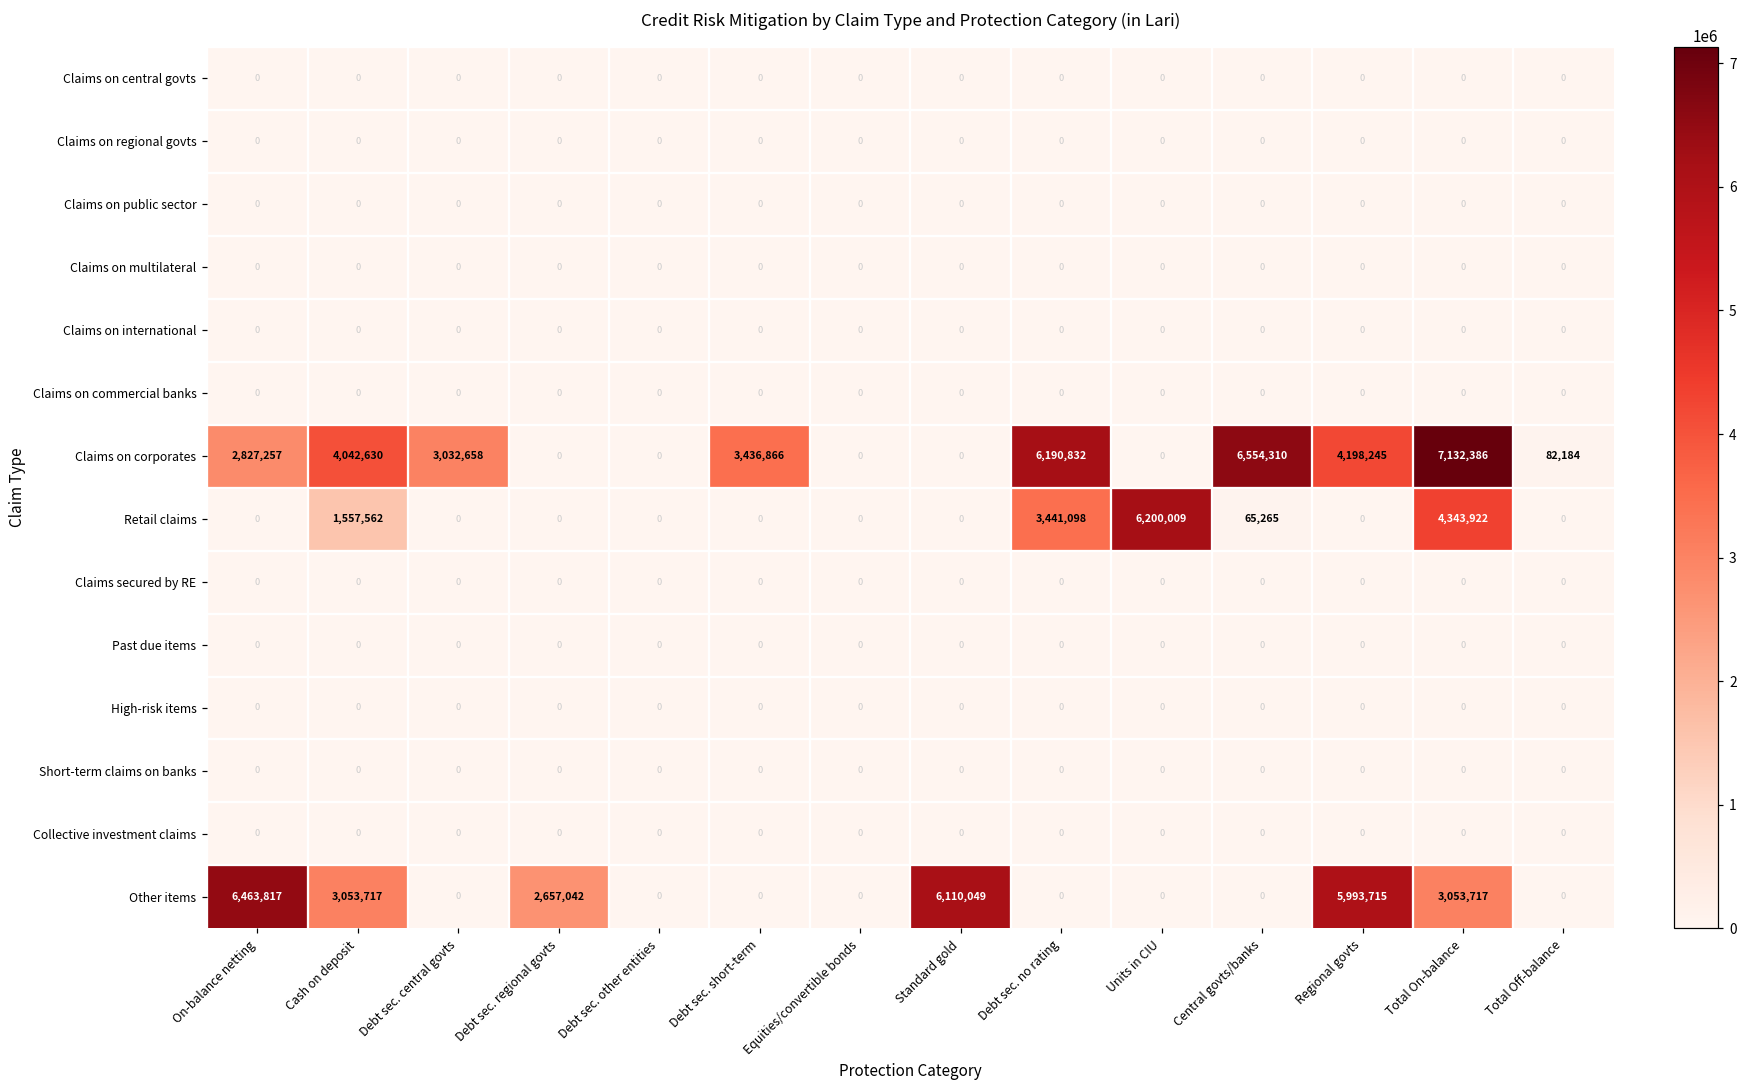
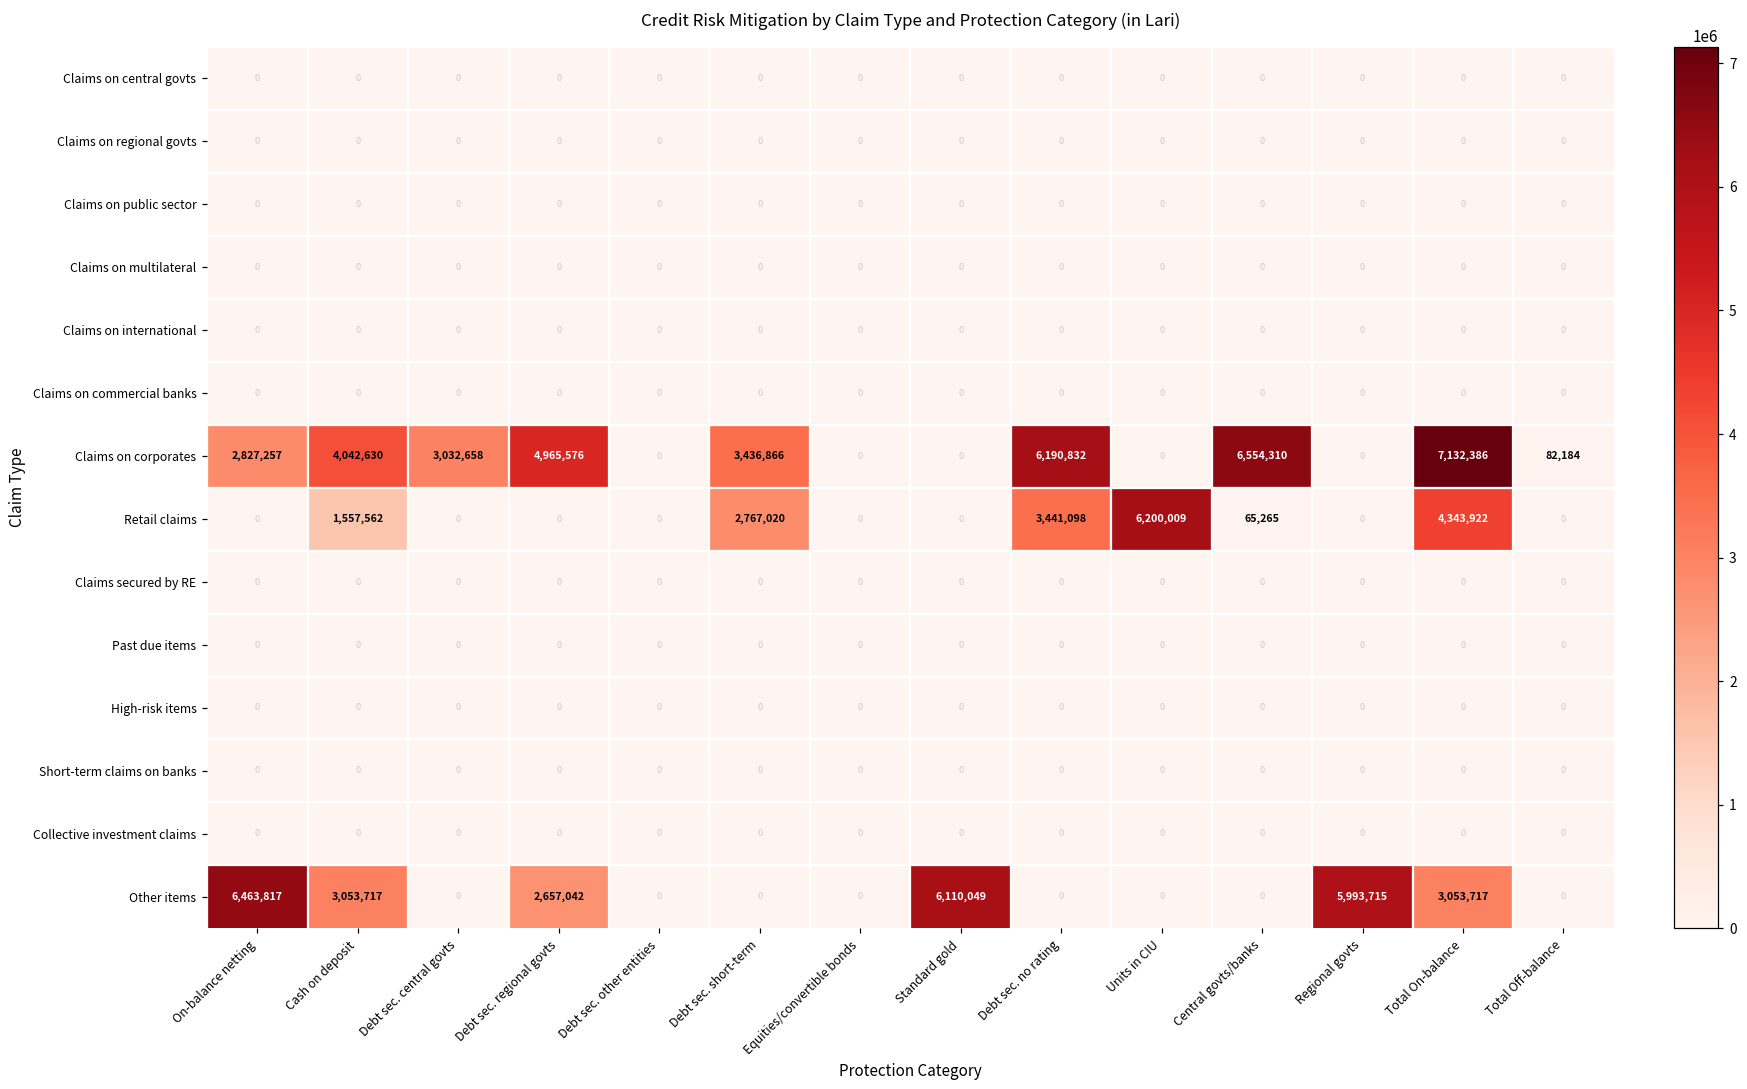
  {
    "Claims on central govts": {
      "On-balance netting": "0",
      "Cash on deposit": "0",
      "Debt sec. central govts": "0",
      "Debt sec. regional govts": "0",
      "Debt sec. other entities": "0",
      "Debt sec. short-term": "0",
      "Equities/convertible bonds": "0",
      "Standard gold": "0",
      "Debt sec. no rating": "0",
      "Units in CIU": "0",
      "Central govts/banks": "0",
      "Regional govts": "0",
      "Total On-balance": "0",
      "Total Off-balance": "0"
    },
    "Claims on regional govts": {
      "On-balance netting": "0",
      "Cash on deposit": "0",
      "Debt sec. central govts": "0",
      "Debt sec. regional govts": "0",
      "Debt sec. other entities": "0",
      "Debt sec. short-term": "0",
      "Equities/convertible bonds": "0",
      "Standard gold": "0",
      "Debt sec. no rating": "0",
      "Units in CIU": "0",
      "Central govts/banks": "0",
      "Regional govts": "0",
      "Total On-balance": "0",
      "Total Off-balance": "0"
    },
    "Claims on public sector": {
      "On-balance netting": "0",
      "Cash on deposit": "0",
      "Debt sec. central govts": "0",
      "Debt sec. regional govts": "0",
      "Debt sec. other entities": "0",
      "Debt sec. short-term": "0",
      "Equities/convertible bonds": "0",
      "Standard gold": "0",
      "Debt sec. no rating": "0",
      "Units in CIU": "0",
      "Central govts/banks": "0",
      "Regional govts": "0",
      "Total On-balance": "0",
      "Total Off-balance": "0"
    },
    "Claims on multilateral": {
      "On-balance netting": "0",
      "Cash on deposit": "0",
      "Debt sec. central govts": "0",
      "Debt sec. regional govts": "0",
      "Debt sec. other entities": "0",
      "Debt sec. short-term": "0",
      "Equities/convertible bonds": "0",
      "Standard gold": "0",
      "Debt sec. no rating": "0",
      "Units in CIU": "0",
      "Central govts/banks": "0",
      "Regional govts": "0",
      "Total On-balance": "0",
      "Total Off-balance": "0"
    },
    "Claims on international": {
      "On-balance netting": "0",
      "Cash on deposit": "0",
      "Debt sec. central govts": "0",
      "Debt sec. regional govts": "0",
      "Debt sec. other entities": "0",
      "Debt sec. short-term": "0",
      "Equities/convertible bonds": "0",
      "Standard gold": "0",
      "Debt sec. no rating": "0",
      "Units in CIU": "0",
      "Central govts/banks": "0",
      "Regional govts": "0",
      "Total On-balance": "0",
      "Total Off-balance": "0"
    },
    "Claims on commercial banks": {
      "On-balance netting": "0",
      "Cash on deposit": "0",
      "Debt sec. central govts": "0",
      "Debt sec. regional govts": "0",
      "Debt sec. other entities": "0",
      "Debt sec. short-term": "0",
      "Equities/convertible bonds": "0",
      "Standard gold": "0",
      "Debt sec. no rating": "0",
      "Units in CIU": "0",
      "Central govts/banks": "0",
      "Regional govts": "0",
      "Total On-balance": "0",
      "Total Off-balance": "0"
    },
    "Claims on corporates": {
      "On-balance netting": "2,827,257",
      "Cash on deposit": "4,042,630",
      "Debt sec. central govts": "3,032,658",
-     "Debt sec. regional govts": "0",
+     "Debt sec. regional govts": "4,965,576",
      "Debt sec. other entities": "0",
      "Debt sec. short-term": "3,436,866",
      "Equities/convertible bonds": "0",
      "Standard gold": "0",
      "Debt sec. no rating": "6,190,832",
      "Units in CIU": "0",
      "Central govts/banks": "6,554,310",
-     "Regional govts": "4,198,245",
+     "Regional govts": "0",
      "Total On-balance": "7,132,386",
      "Total Off-balance": "82,184"
    },
    "Retail claims": {
      "On-balance netting": "0",
      "Cash on deposit": "1,557,562",
      "Debt sec. central govts": "0",
      "Debt sec. regional govts": "0",
      "Debt sec. other entities": "0",
-     "Debt sec. short-term": "0",
+     "Debt sec. short-term": "2,767,020",
      "Equities/convertible bonds": "0",
      "Standard gold": "0",
      "Debt sec. no rating": "3,441,098",
      "Units in CIU": "6,200,009",
      "Central govts/banks": "65,265",
      "Regional govts": "0",
      "Total On-balance": "4,343,922",
      "Total Off-balance": "0"
    },
    "Claims secured by RE": {
      "On-balance netting": "0",
      "Cash on deposit": "0",
      "Debt sec. central govts": "0",
      "Debt sec. regional govts": "0",
      "Debt sec. other entities": "0",
      "Debt sec. short-term": "0",
      "Equities/convertible bonds": "0",
      "Standard gold": "0",
      "Debt sec. no rating": "0",
      "Units in CIU": "0",
      "Central govts/banks": "0",
      "Regional govts": "0",
      "Total On-balance": "0",
      "Total Off-balance": "0"
    },
    "Past due items": {
      "On-balance netting": "0",
      "Cash on deposit": "0",
      "Debt sec. central govts": "0",
      "Debt sec. regional govts": "0",
      "Debt sec. other entities": "0",
      "Debt sec. short-term": "0",
      "Equities/convertible bonds": "0",
      "Standard gold": "0",
      "Debt sec. no rating": "0",
      "Units in CIU": "0",
      "Central govts/banks": "0",
      "Regional govts": "0",
      "Total On-balance": "0",
      "Total Off-balance": "0"
    },
    "High-risk items": {
      "On-balance netting": "0",
      "Cash on deposit": "0",
      "Debt sec. central govts": "0",
      "Debt sec. regional govts": "0",
      "Debt sec. other entities": "0",
      "Debt sec. short-term": "0",
      "Equities/convertible bonds": "0",
      "Standard gold": "0",
      "Debt sec. no rating": "0",
      "Units in CIU": "0",
      "Central govts/banks": "0",
      "Regional govts": "0",
      "Total On-balance": "0",
      "Total Off-balance": "0"
    },
    "Short-term claims on banks": {
      "On-balance netting": "0",
      "Cash on deposit": "0",
      "Debt sec. central govts": "0",
      "Debt sec. regional govts": "0",
      "Debt sec. other entities": "0",
      "Debt sec. short-term": "0",
      "Equities/convertible bonds": "0",
      "Standard gold": "0",
      "Debt sec. no rating": "0",
      "Units in CIU": "0",
      "Central govts/banks": "0",
      "Regional govts": "0",
      "Total On-balance": "0",
      "Total Off-balance": "0"
    },
    "Collective investment claims": {
      "On-balance netting": "0",
      "Cash on deposit": "0",
      "Debt sec. central govts": "0",
      "Debt sec. regional govts": "0",
      "Debt sec. other entities": "0",
      "Debt sec. short-term": "0",
      "Equities/convertible bonds": "0",
      "Standard gold": "0",
      "Debt sec. no rating": "0",
      "Units in CIU": "0",
      "Central govts/banks": "0",
      "Regional govts": "0",
      "Total On-balance": "0",
      "Total Off-balance": "0"
    },
    "Other items": {
      "On-balance netting": "6,463,817",
      "Cash on deposit": "3,053,717",
      "Debt sec. central govts": "0",
      "Debt sec. regional govts": "2,657,042",
      "Debt sec. other entities": "0",
      "Debt sec. short-term": "0",
      "Equities/convertible bonds": "0",
      "Standard gold": "6,110,049",
      "Debt sec. no rating": "0",
      "Units in CIU": "0",
      "Central govts/banks": "0",
      "Regional govts": "5,993,715",
      "Total On-balance": "3,053,717",
      "Total Off-balance": "0"
    }
  }
